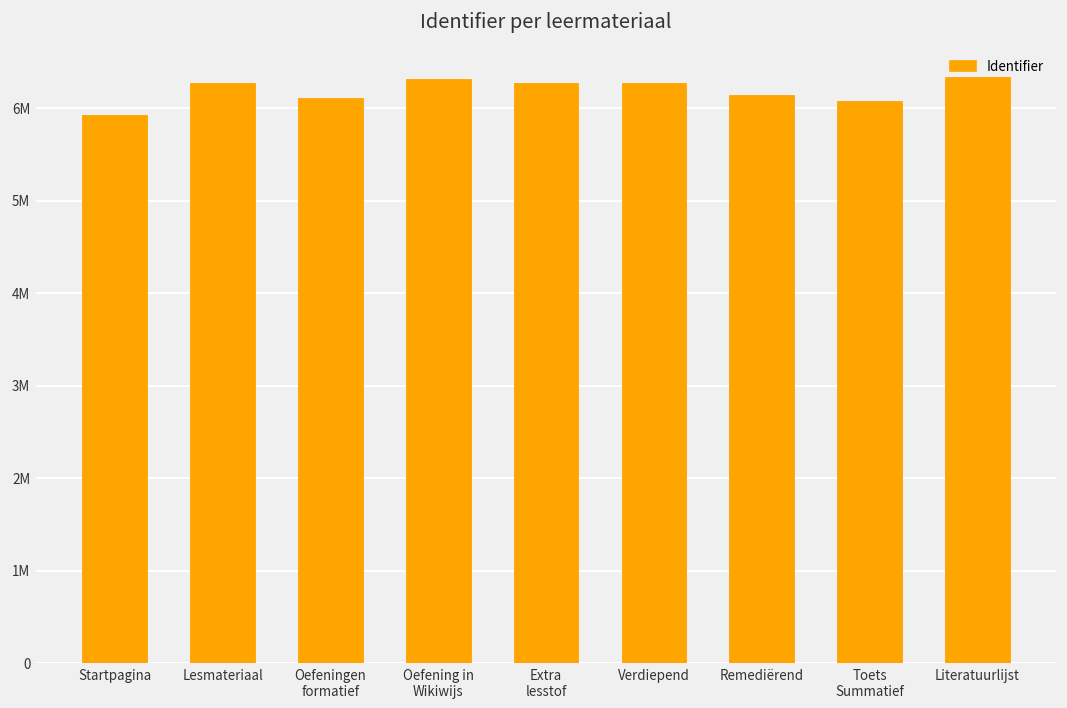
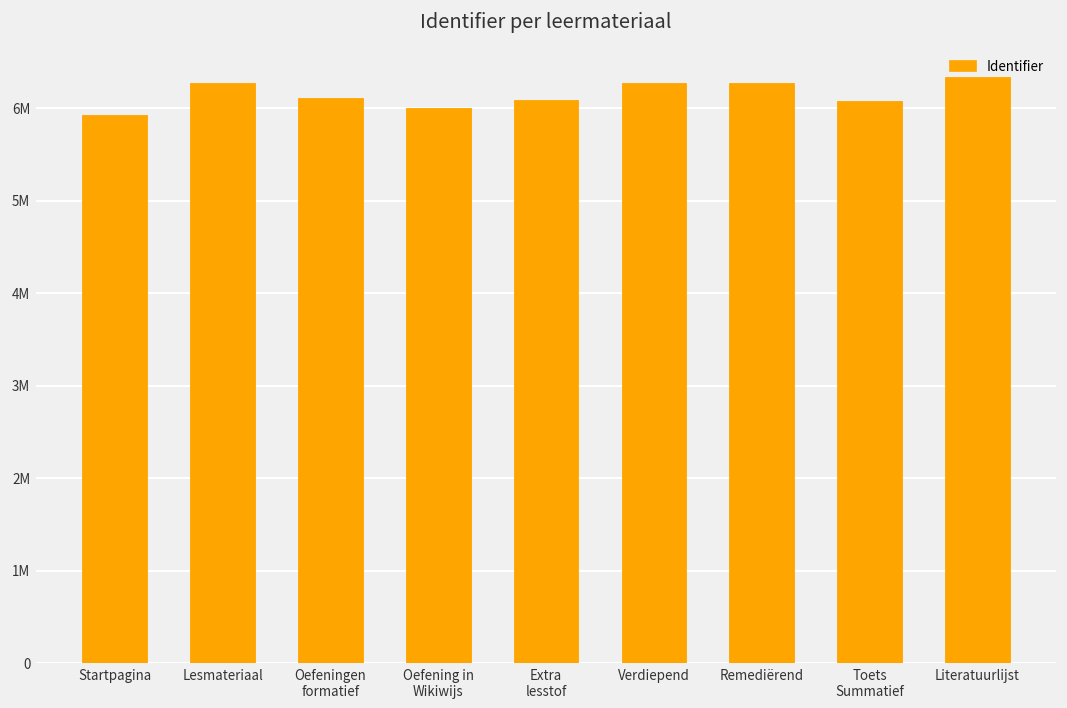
  {
    "Startpagina": 5900000,
    "Lesmateriaal": 6300000,
    "Oefeningen formatief": 6100000,
-   "Oefening in Wikiwijs": 6300000,
-   "Extra lesstof": 6300000,
+   "Oefening in Wikiwijs": 6000000,
+   "Extra lesstof": 6100000,
    "Verdiepend": 6300000,
-   "Remediërend": 6100000,
+   "Remediërend": 6300000,
    "Toets Summatief": 6100000
  }
